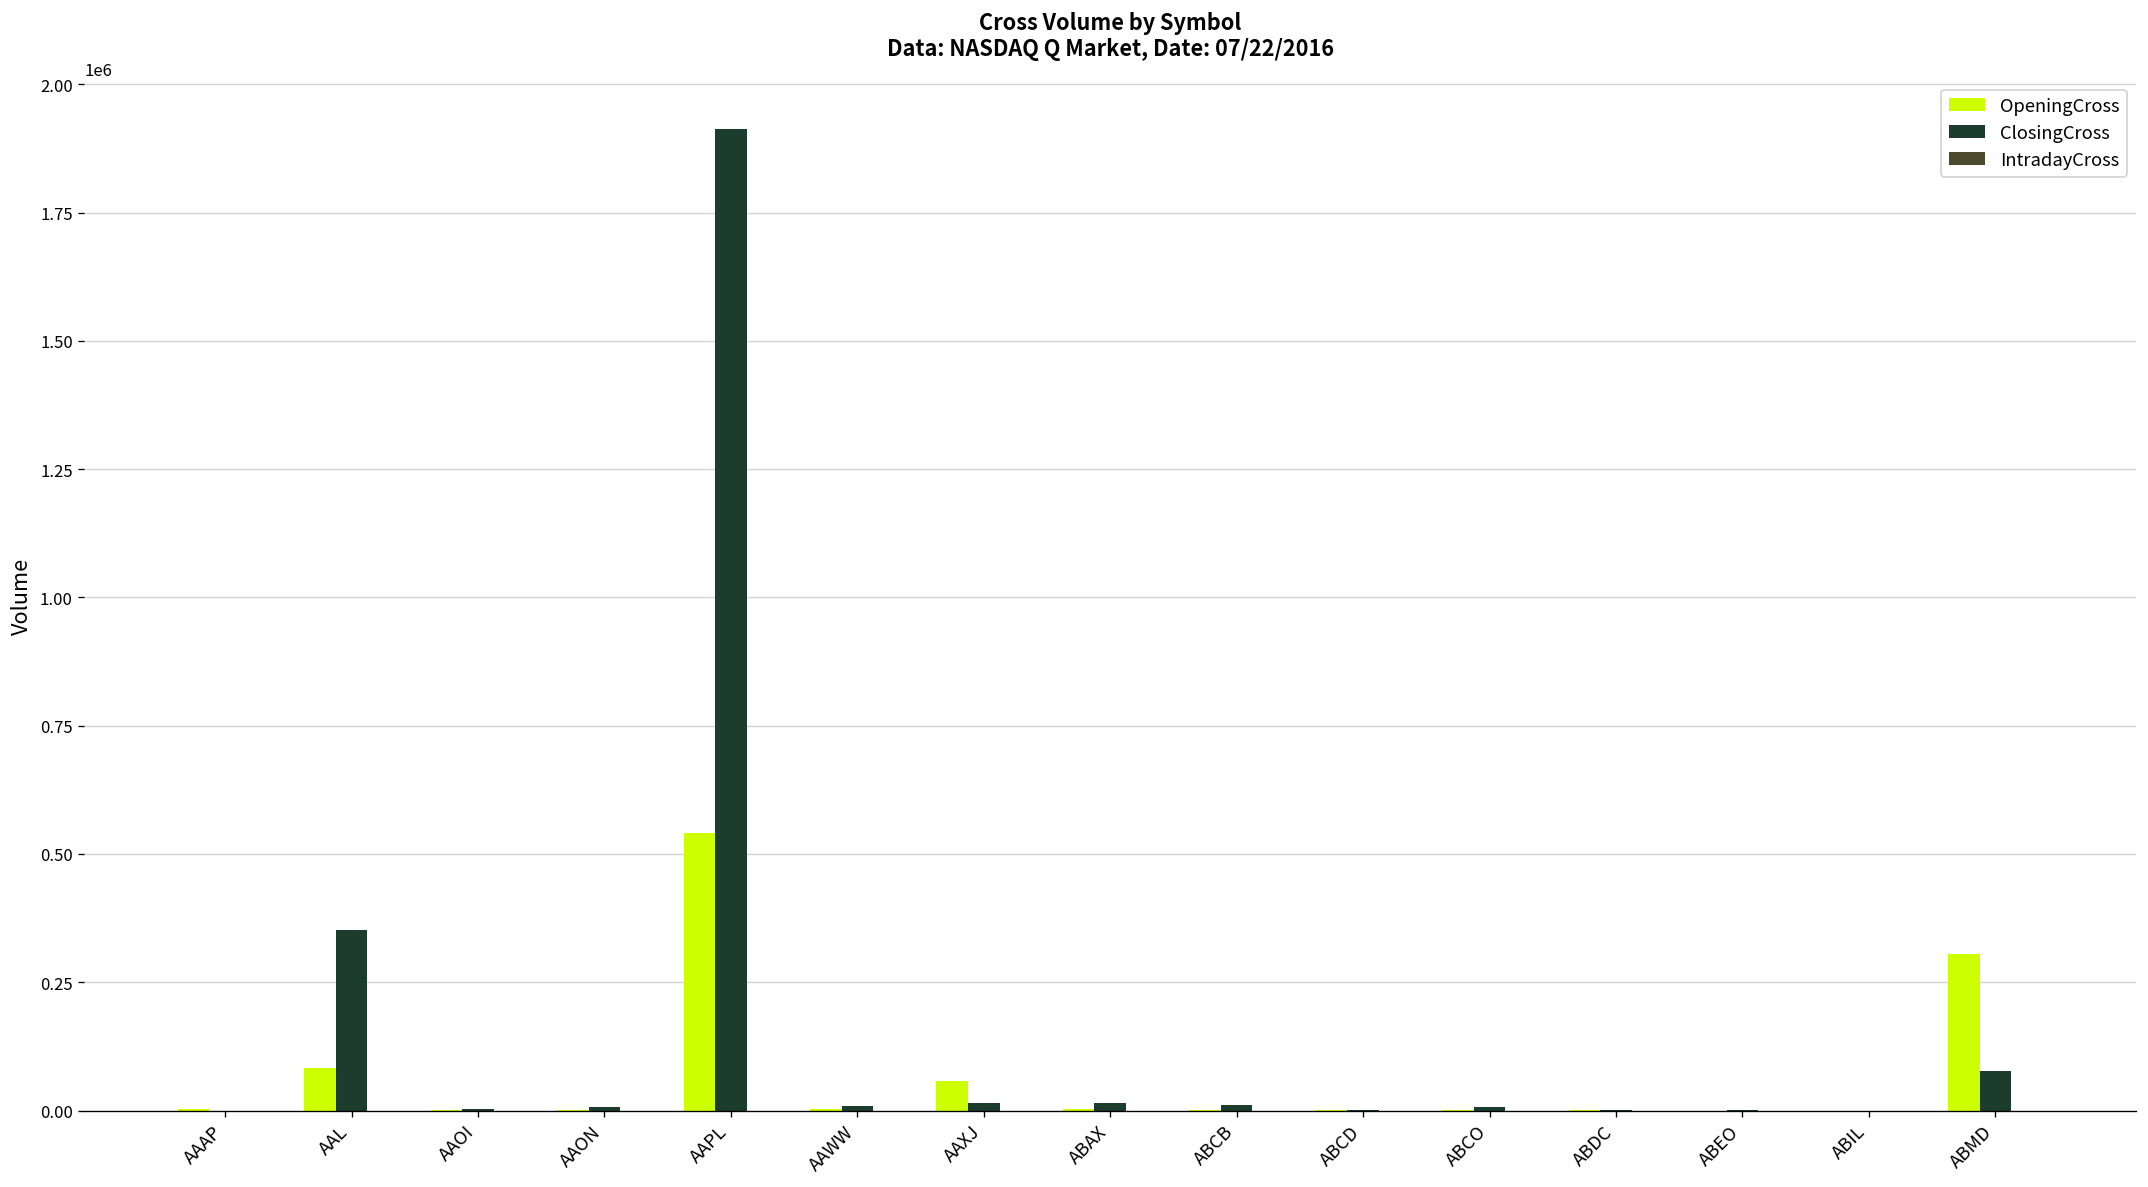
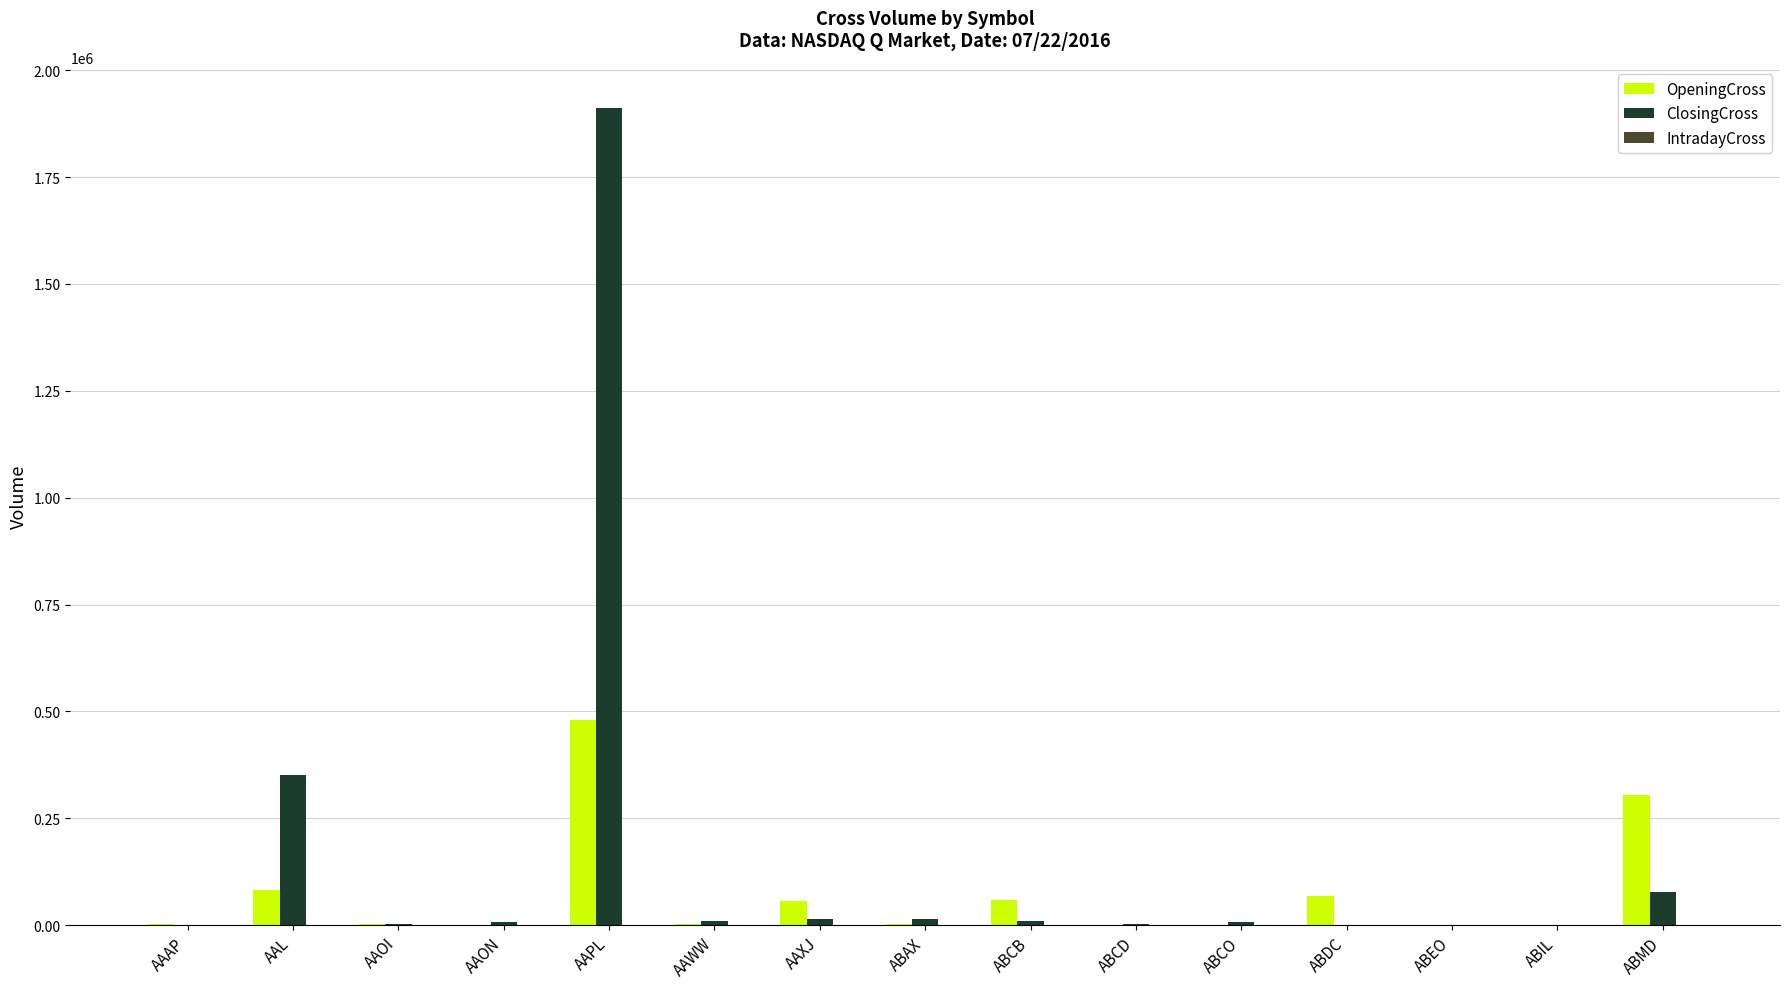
  {
    "OpeningCross": {
      "AAL": 80000,
-     "AAPL": 540000,
+     "AAPL": 480000,
      "AAXJ": 60000,
-     "ABCB": 0,
-     "ABDC": 0,
+     "ABCB": 60000,
+     "ABDC": 70000,
      "ABEO": 0,
      "ABMD": 300000
    }
  }
